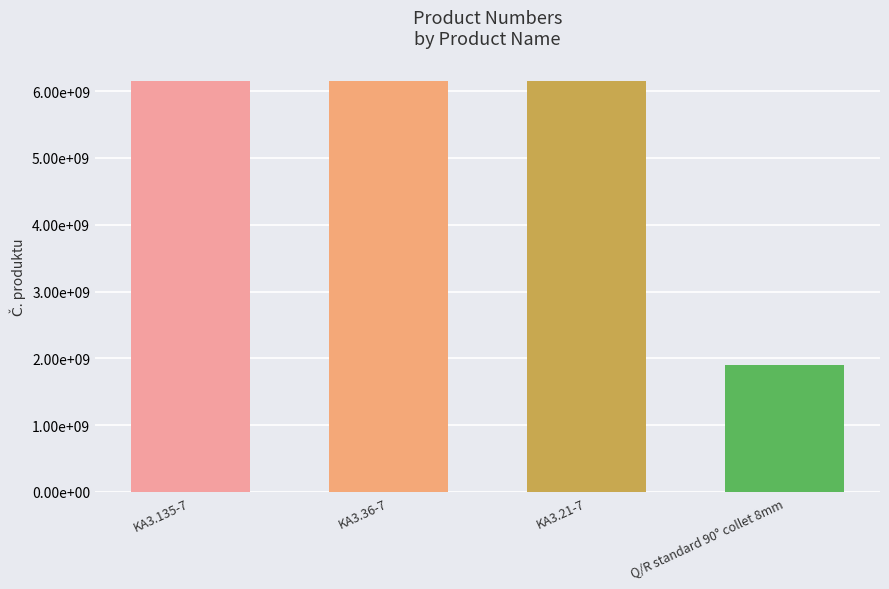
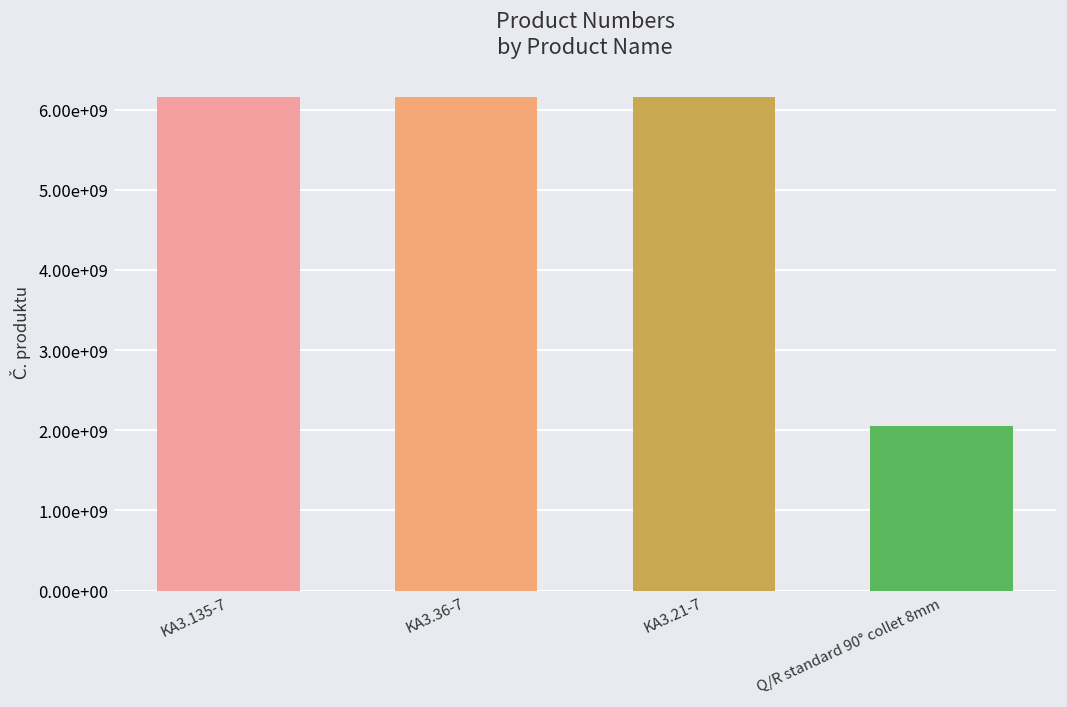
  {
    "KA3.135-7": 6200000000,
    "KA3.36-7": 6200000000,
    "KA3.21-7": 6200000000,
-   "Q/R standard 90° collet 8mm": 1900000000
+   "Q/R standard 90° collet 8mm": 2100000000
  }
